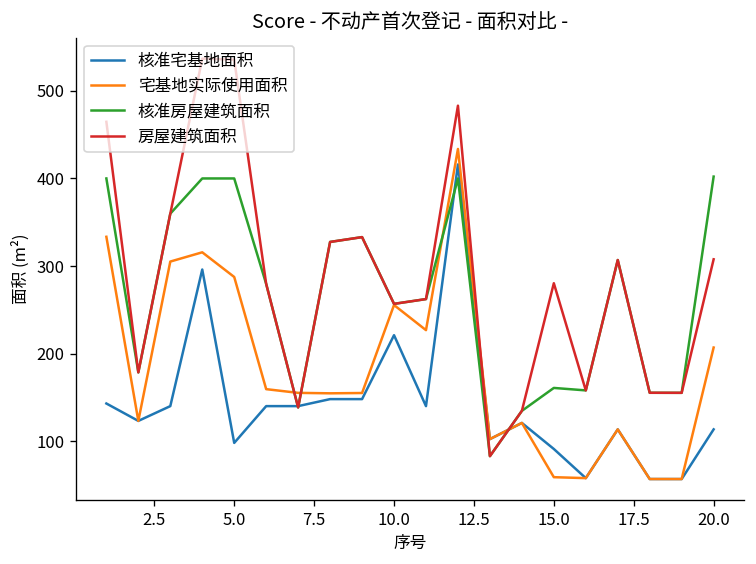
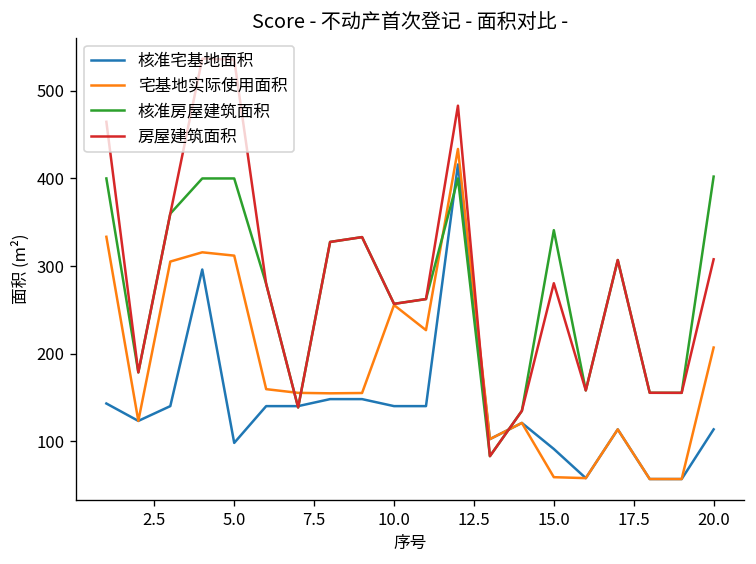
  {
    "核准宅基地面积": {
      "5.0": 100,
-     "10.0": 220,
+     "10.0": 140,
      "15.0": 90,
      "20.0": 110
    },
    "宅基地实际使用面积": {
-     "5.0": 290,
+     "5.0": 310,
      "15.0": 60,
      "20.0": 210
    },
    "核准房屋建筑面积": {
      "5.0": 400,
-     "15.0": 160,
+     "15.0": 340,
      "20.0": 400
    },
    "房屋建筑面积": {
      "15.0": 280,
      "20.0": 310
    }
  }
